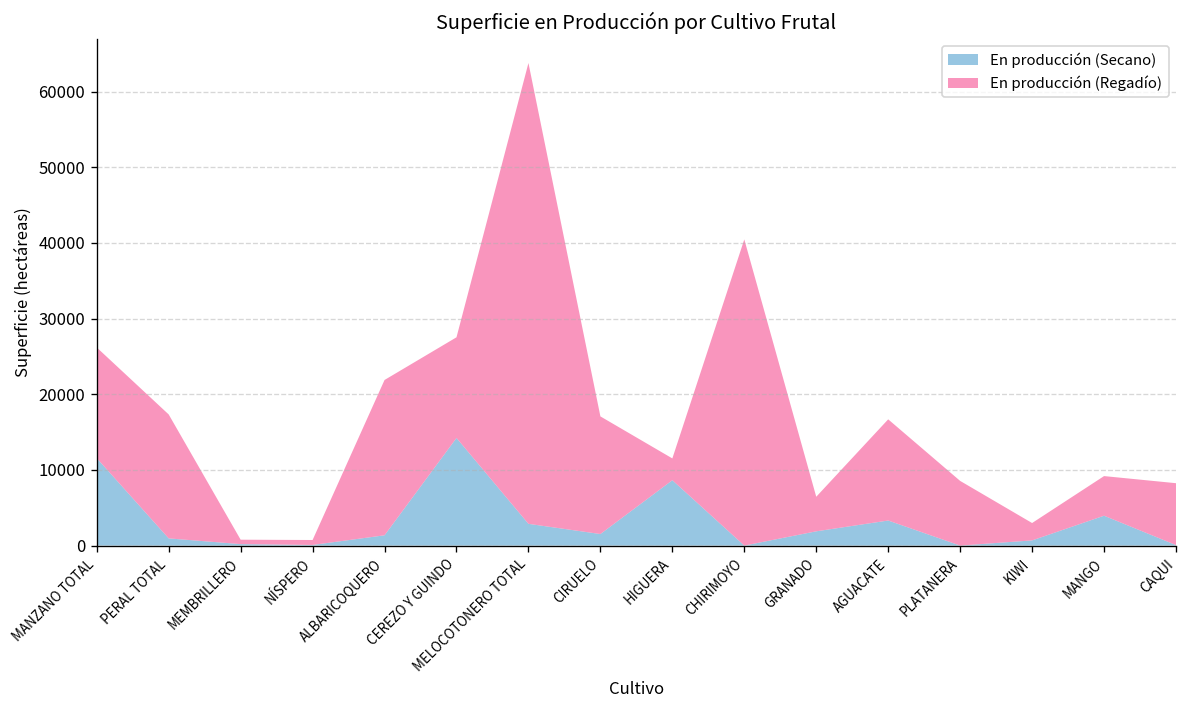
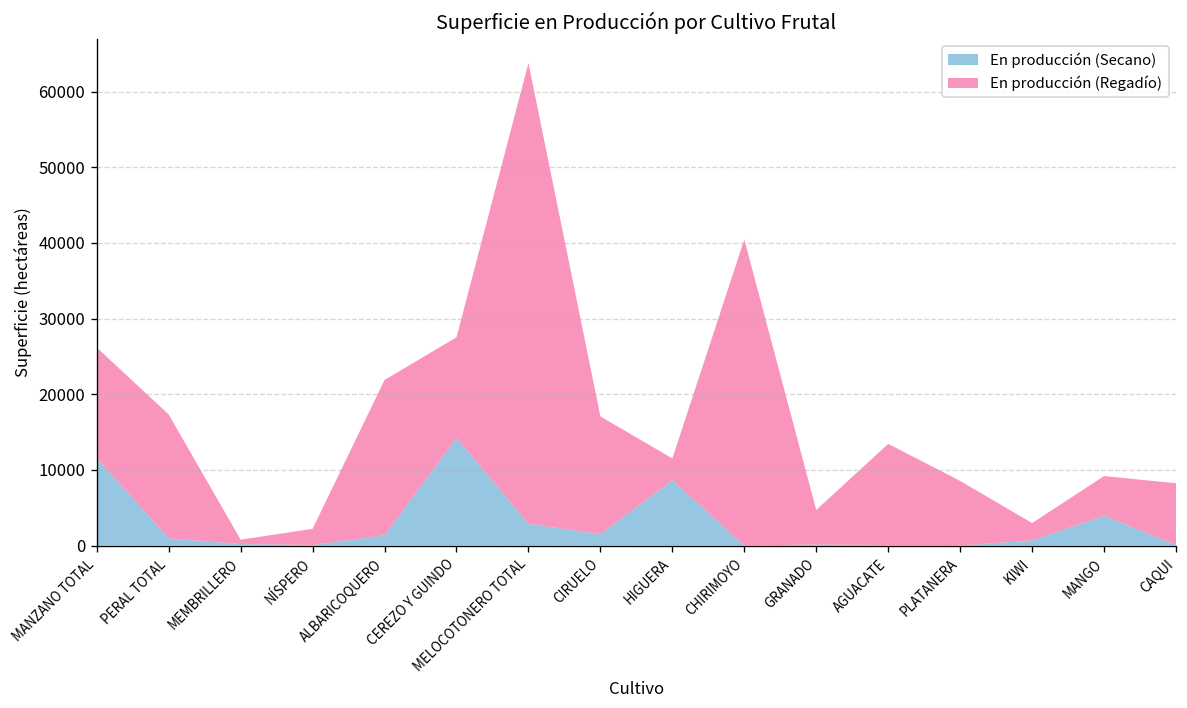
  {
    "En producción (Secano)": {
      "MANZANO TOTAL": 12000,
      "PERAL TOTAL": 1000,
      "ALBARICOQUERO": 1000,
      "CEREZO Y GUINDO": 14000,
      "MELOCOTONERO TOTAL": 3000,
      "CIRUELO": 2000,
      "HIGUERA": 9000,
      "CHIRIMOYO": 0,
-     "GRANADO": 2000,
-     "AGUACATE": 3000,
+     "GRANADO": 0,
+     "AGUACATE": 0,
      "PLATANERA": 0,
      "KIWI": 1000,
      "MANGO": 4000
    },
    "En producción (Regadío)": {
      "MANZANO TOTAL": 15000,
      "PERAL TOTAL": 16000,
      "MEMBRILLERO": 1000,
-     "NÍSPERO": 1000,
+     "NÍSPERO": 2000,
      "ALBARICOQUERO": 21000,
      "CEREZO Y GUINDO": 13000,
      "MELOCOTONERO TOTAL": 61000,
      "CIRUELO": 16000,
      "HIGUERA": 3000,
      "CHIRIMOYO": 40000,
      "GRANADO": 5000,
      "AGUACATE": 13000,
      "PLATANERA": 9000,
      "KIWI": 2000,
      "MANGO": 5000,
      "CAQUI": 8000
    }
  }
